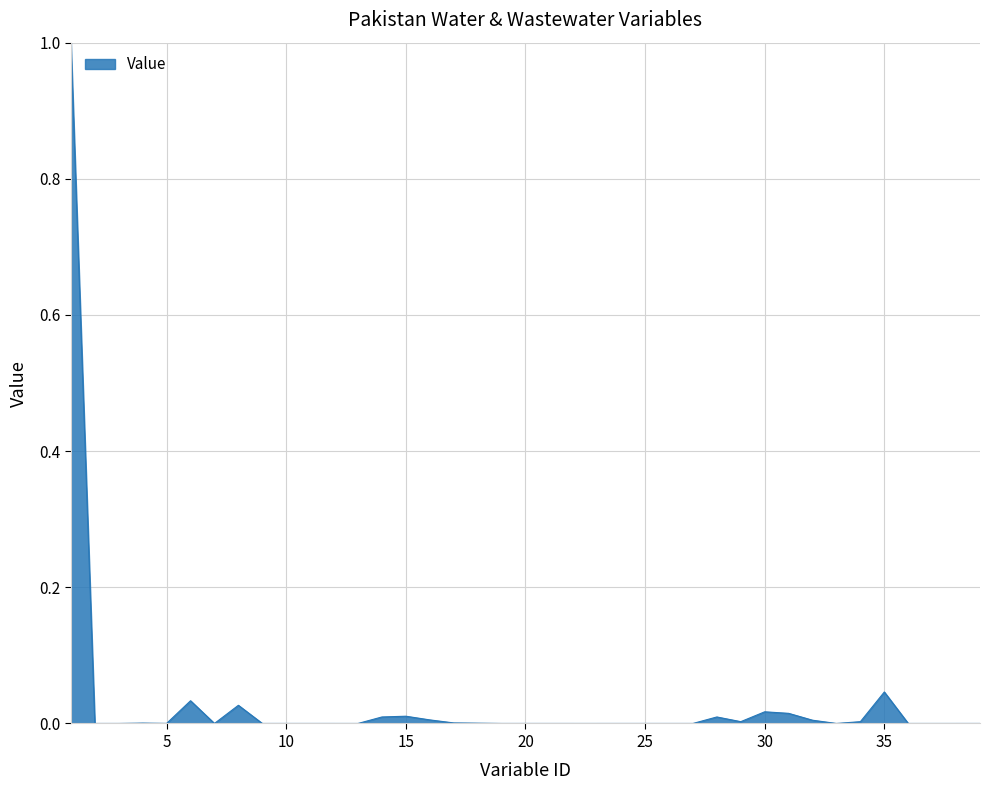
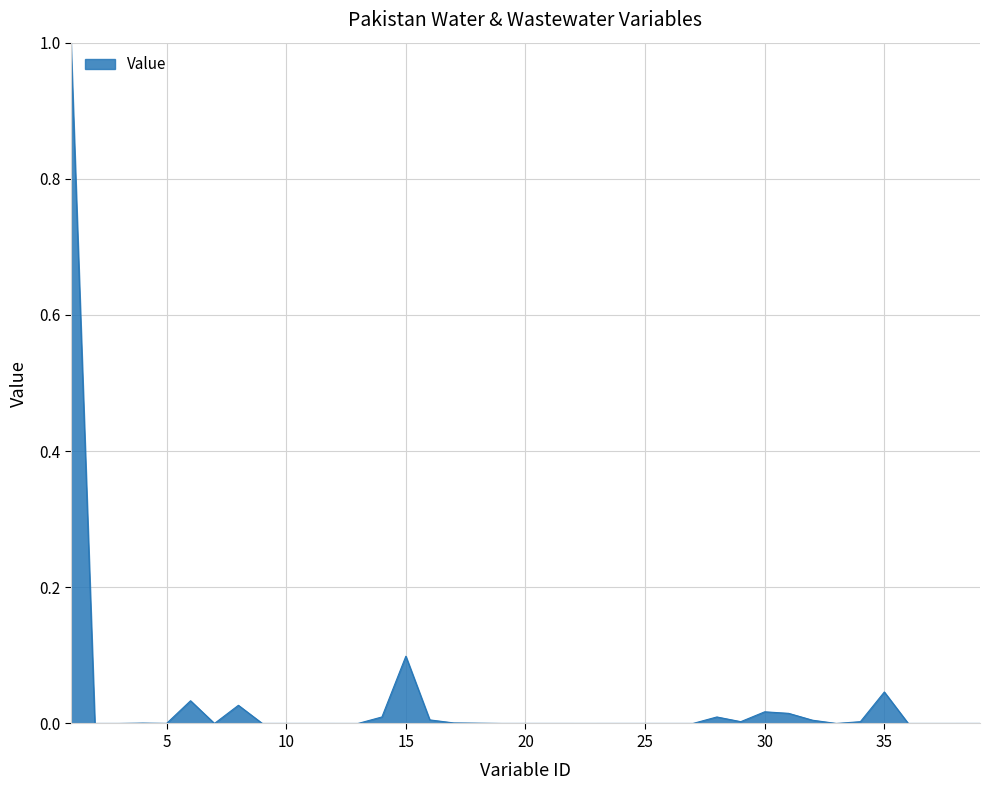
  {
    "5": 0.00,
    "10": 0.00,
-   "15": 0.01,
+   "15": 0.10,
    "20": 0.00,
    "25": 0.00,
    "30": 0.02,
    "35": 0.05
  }
